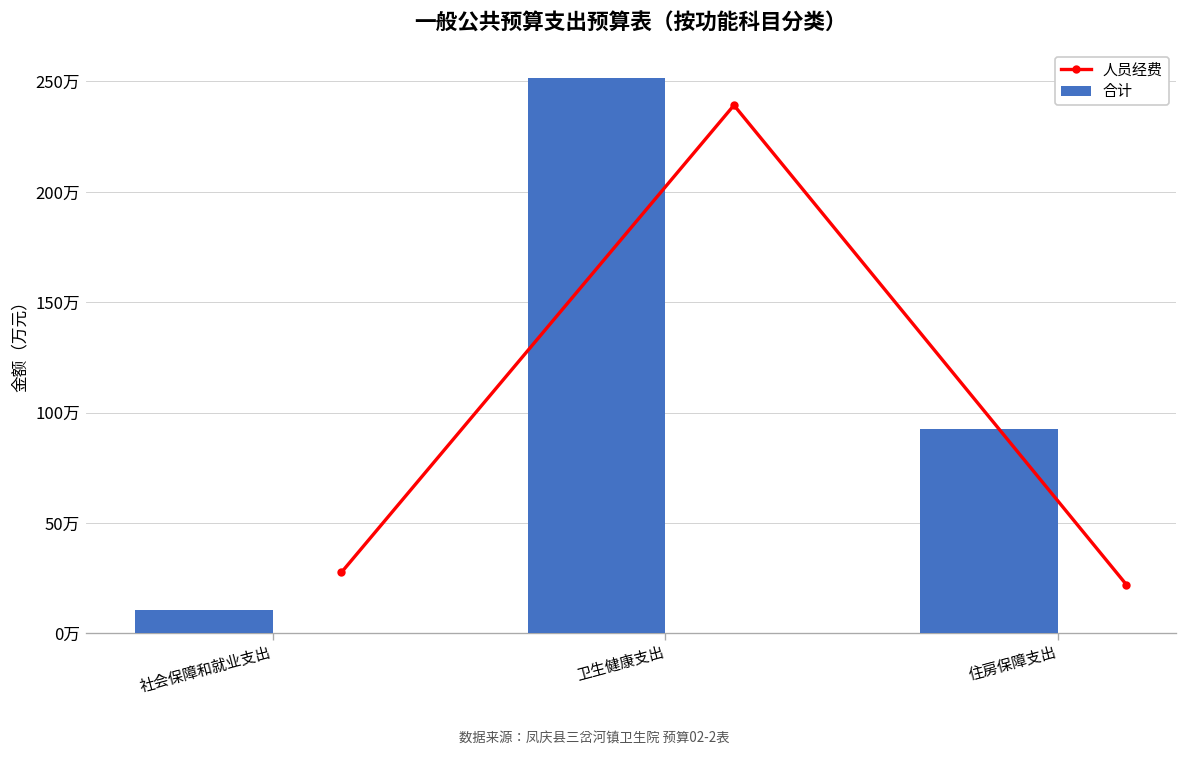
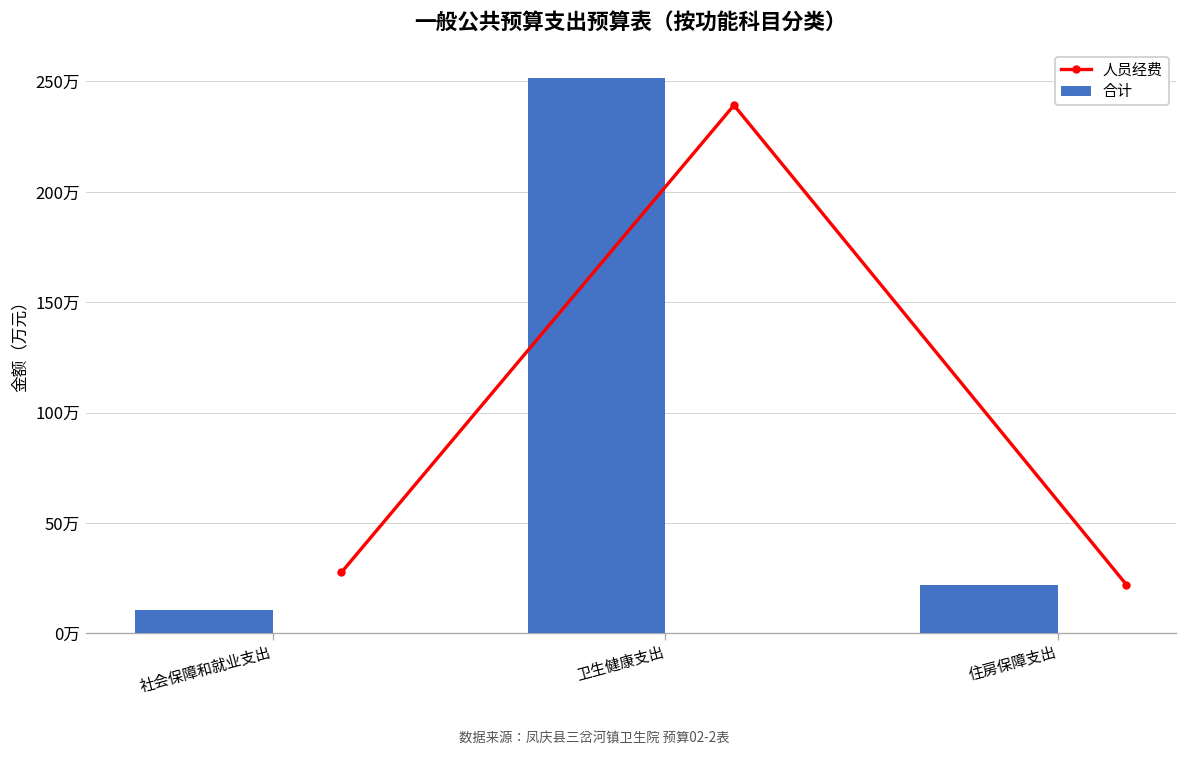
  {
    "合计": {
      "社会保障和就业支出": "11万",
      "卫生健康支出": "252万",
-     "住房保障支出": "92万"
+     "住房保障支出": "22万"
    }
  }
